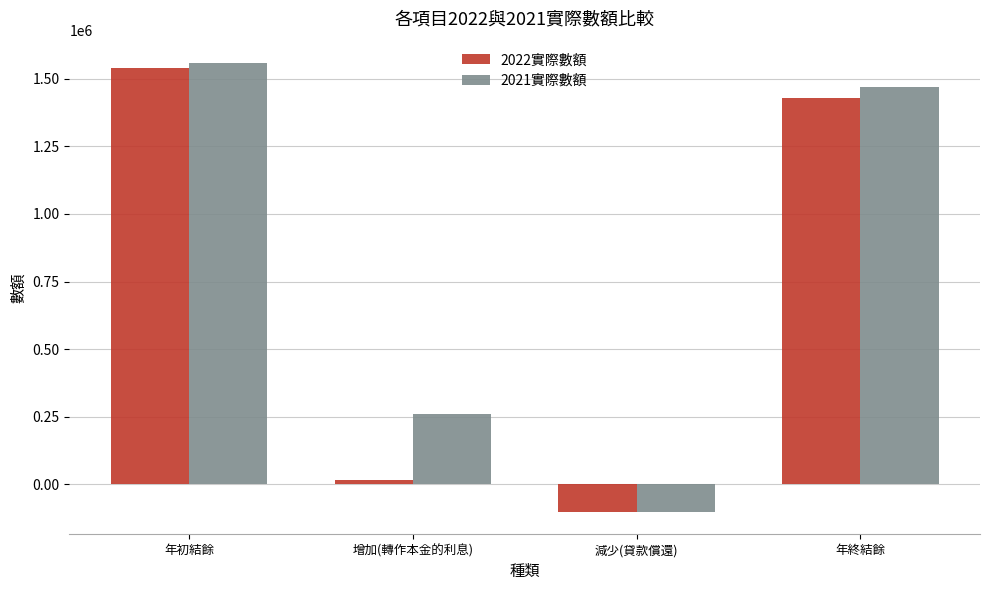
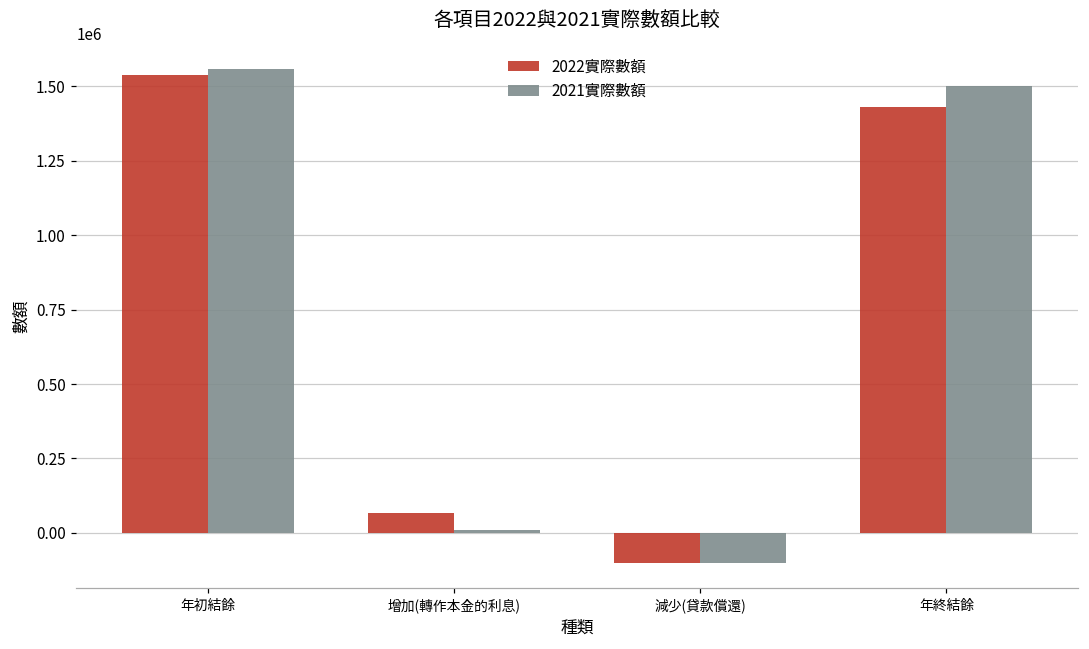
  {
    "2022實際數額": {
      "年初結餘": 1540000,
-     "增加(轉作本金的利息)": 20000,
+     "增加(轉作本金的利息)": 70000,
      "減少(貸款償還)": -100000,
      "年終結餘": 1430000
    },
    "2021實際數額": {
      "年初結餘": 1560000,
-     "增加(轉作本金的利息)": 260000,
+     "增加(轉作本金的利息)": 10000,
      "減少(貸款償還)": -100000,
-     "年終結餘": 1470000
+     "年終結餘": 1500000
    }
  }
